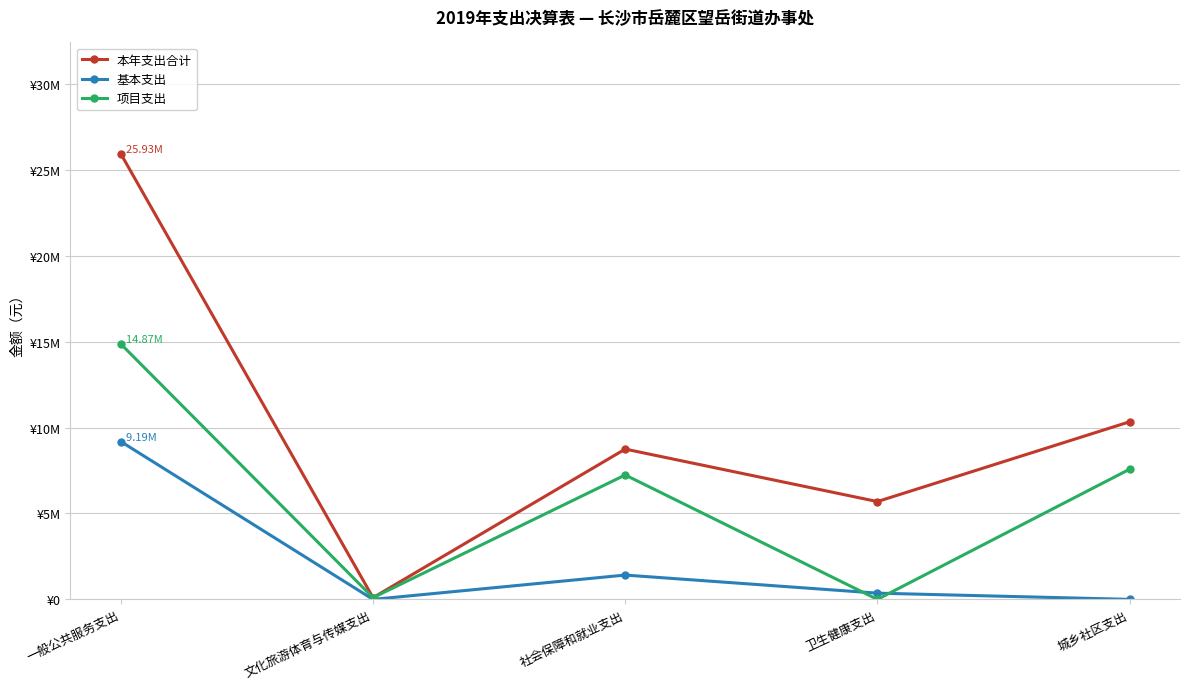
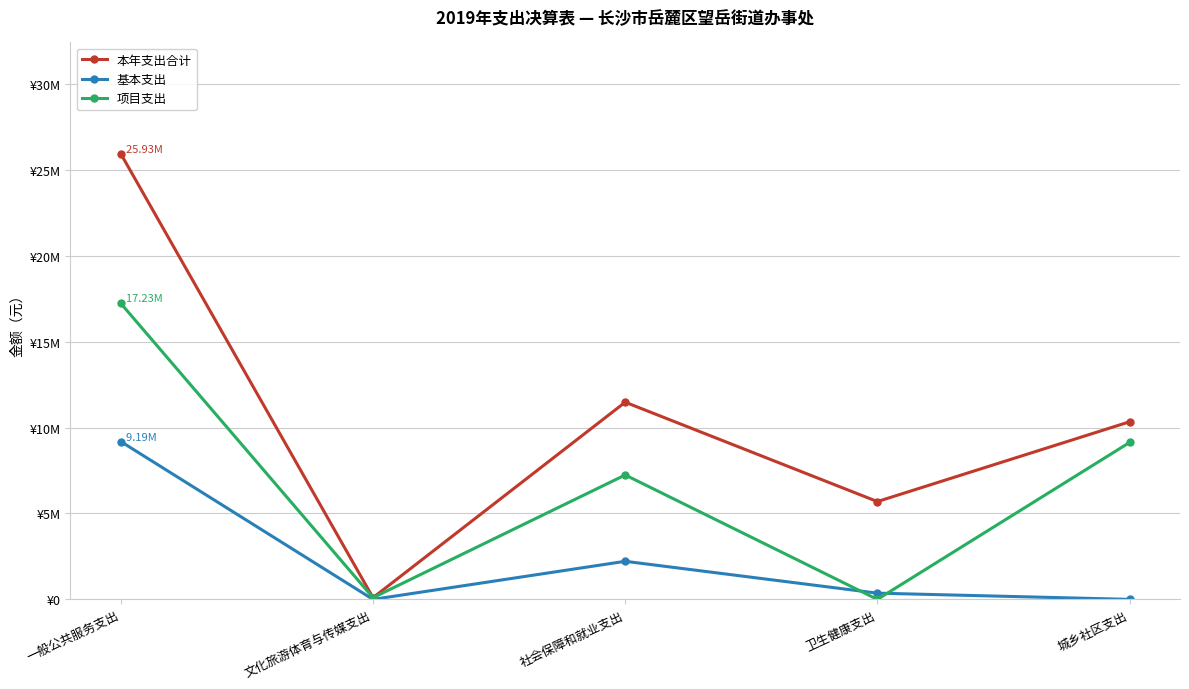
  {
    "本年支出合计": {
-     "社会保障和就业支出": "¥8700000",
+     "社会保障和就业支出": "¥11500000",
      "卫生健康支出": "¥5700000",
      "城乡社区支出": "¥10300000"
    },
    "基本支出": {
-     "社会保障和就业支出": "¥1400000",
+     "社会保障和就业支出": "¥2200000",
      "卫生健康支出": "¥400000",
      "城乡社区支出": "¥0"
    },
    "项目支出": {
-     "一般公共服务支出": "14.87M",
-     "城乡社区支出": "¥7600000"
+     "一般公共服务支出": "17.23M",
+     "城乡社区支出": "¥9100000"
    }
  }
